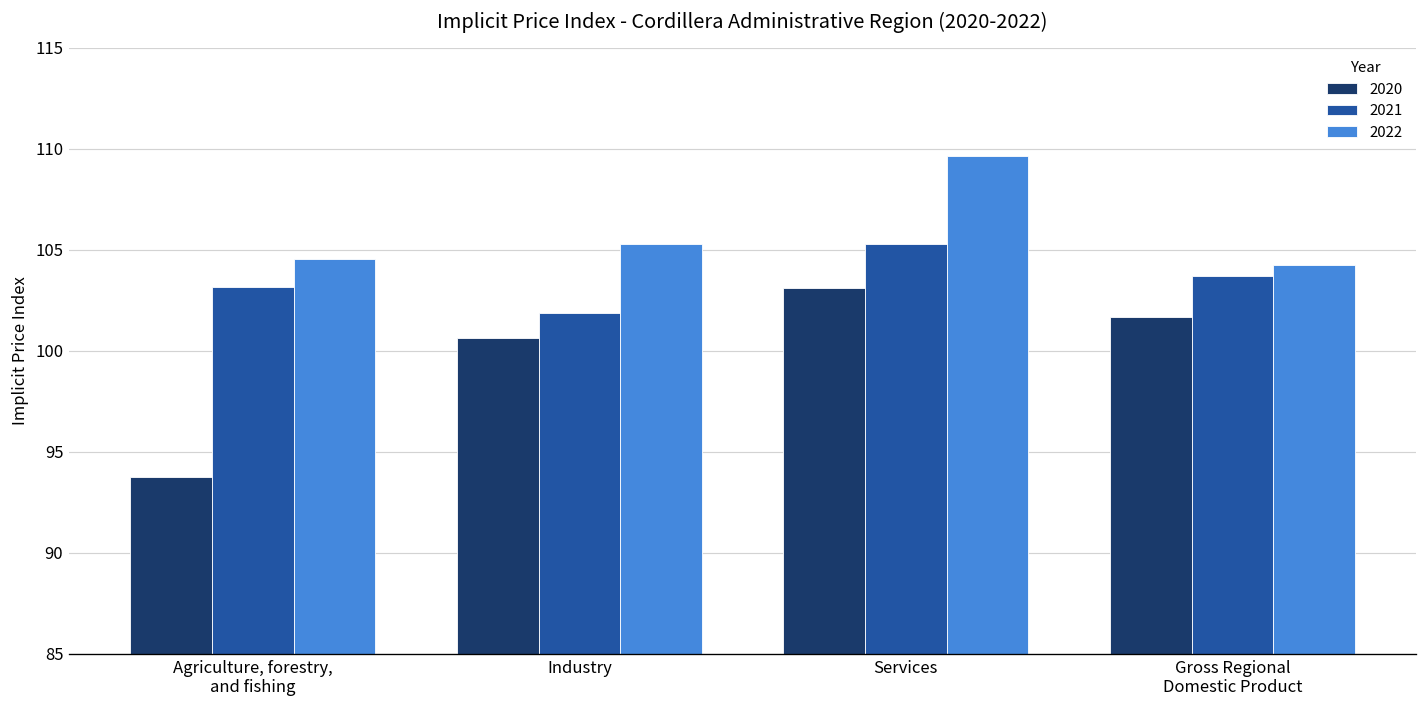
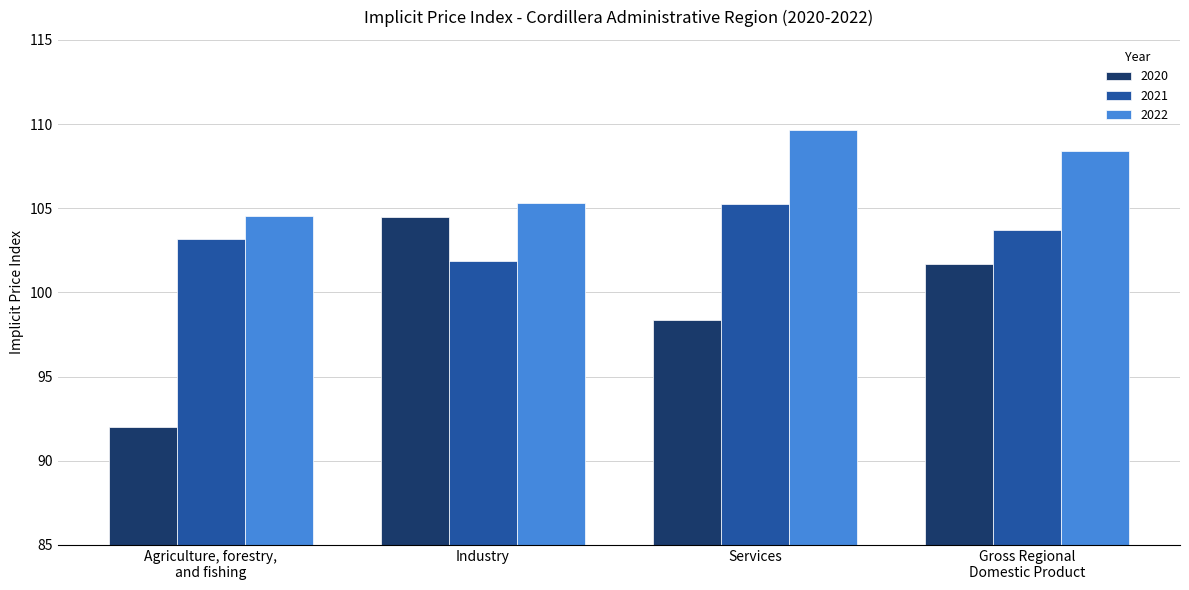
  {
    "2020": {
-     "Agriculture, forestry, and fishing": 93.8,
-     "Industry": 100.6,
-     "Services": 103.1,
+     "Agriculture, forestry, and fishing": 92.0,
+     "Industry": 104.5,
+     "Services": 98.3,
      "Gross Regional Domestic Product": 101.7
    },
    "2021": {
      "Agriculture, forestry, and fishing": 103.2,
      "Industry": 101.9,
      "Services": 105.3,
      "Gross Regional Domestic Product": 103.7
    },
    "2022": {
      "Agriculture, forestry, and fishing": 104.5,
      "Industry": 105.3,
      "Services": 109.7,
-     "Gross Regional Domestic Product": 104.3
+     "Gross Regional Domestic Product": 108.4
    }
  }
